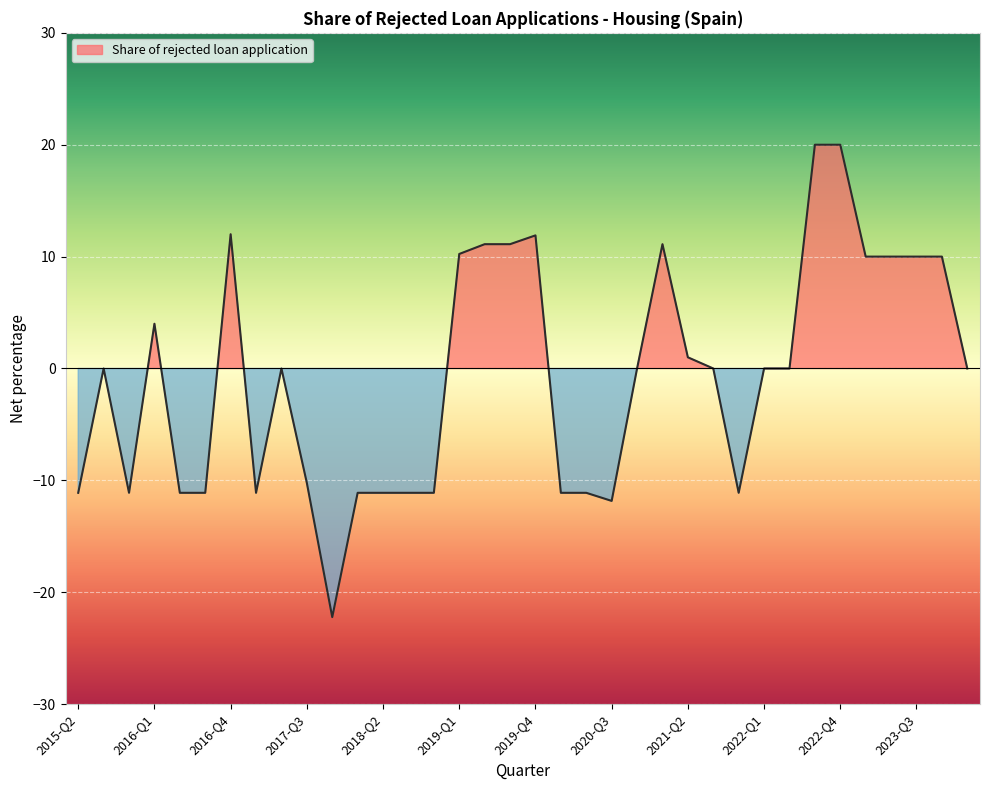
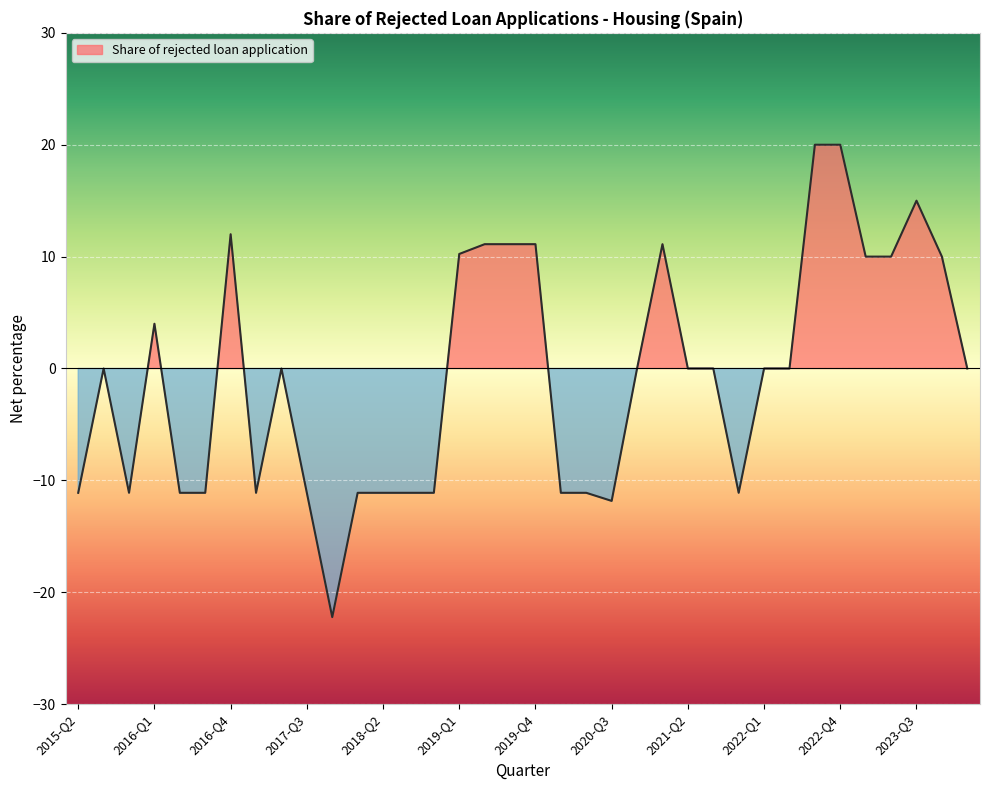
  {
    "2015-Q2": -11.1,
    "2016-Q1": 4.0,
    "2016-Q4": 12.0,
-   "2017-Q3": -10.2,
+   "2017-Q3": -11.1,
    "2018-Q2": -11.1,
    "2019-Q1": 10.2,
-   "2019-Q4": 11.9,
+   "2019-Q4": 11.1,
    "2020-Q3": -11.8,
-   "2021-Q2": 1,
+   "2021-Q2": 0,
    "2022-Q1": 0.0,
    "2022-Q4": 20.0,
-   "2023-Q3": 10
+   "2023-Q3": 15
  }
